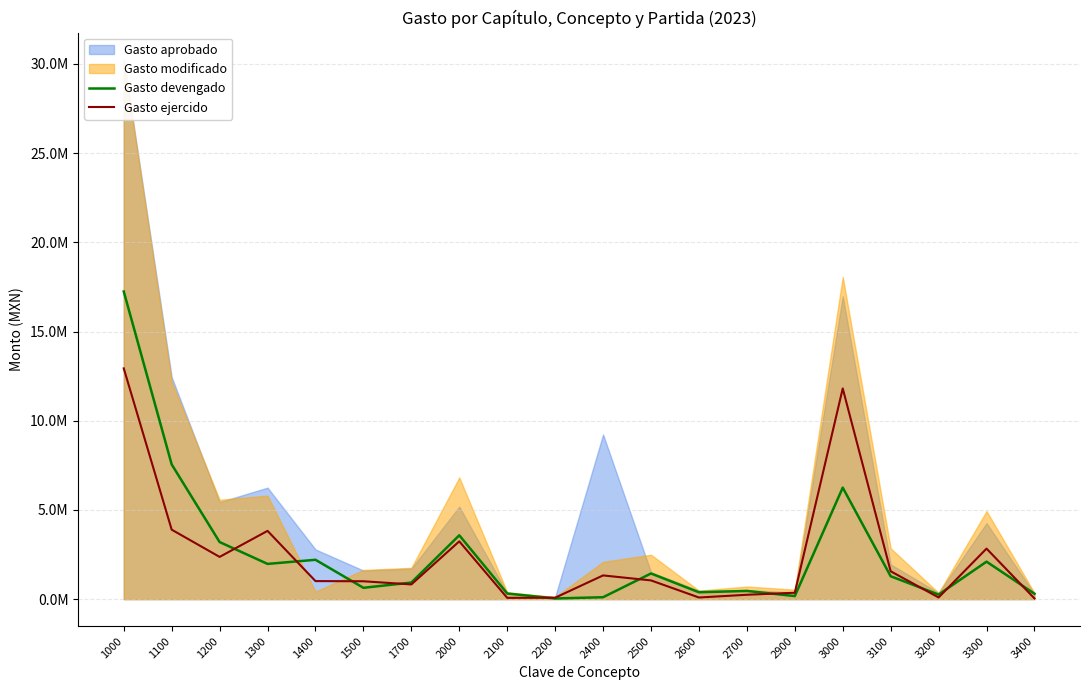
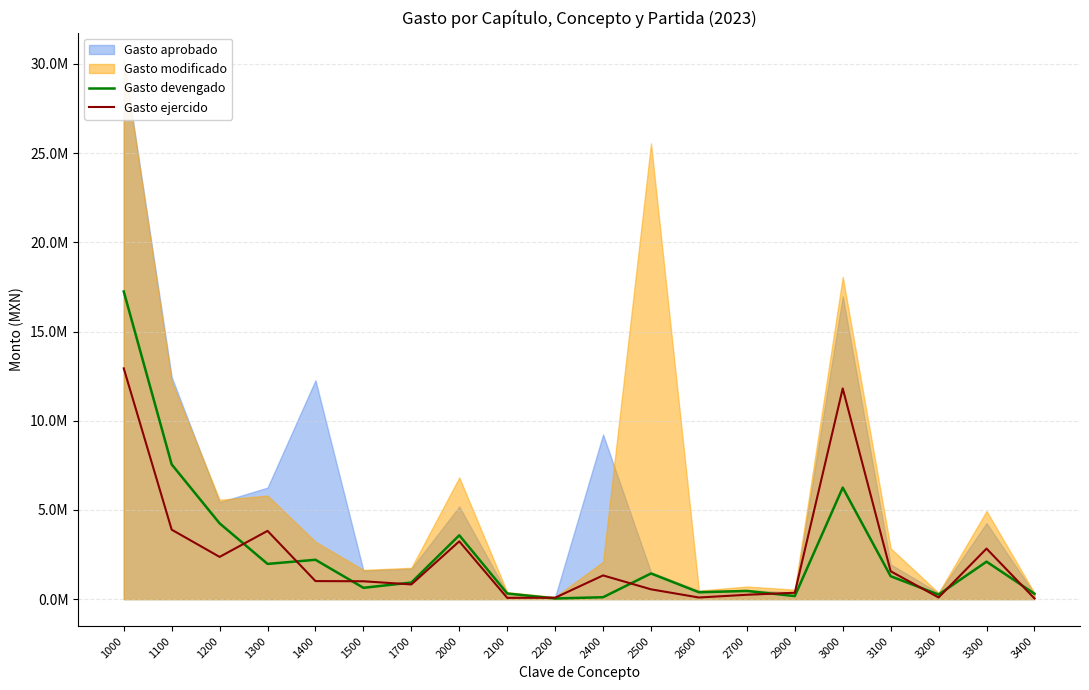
  {
    "Gasto devengado": {
      "1000": 17200000,
      "1100": 7600000,
-     "1200": 3200000,
+     "1200": 4200000,
      "1300": 2000000,
      "1400": 2200000,
      "1500": 600000,
      "2000": 3600000,
      "2400": 100000,
      "2900": 200000,
      "3000": 6300000,
      "3100": 1300000,
      "3300": 2100000
    },
    "Gasto aprobado": {
      "1100": 12400000,
      "1300": 6300000,
-     "1400": 2800000,
+     "1400": 12300000,
      "2000": 5200000,
      "2400": 9200000,
      "3000": 17000000,
      "3100": 1900000,
      "3300": 4300000
    },
    "Gasto ejercido": {
      "1000": 12900000,
      "1100": 3900000,
      "1200": 2400000,
      "1300": 3800000,
      "1400": 1000000,
      "1500": 1000000,
      "2000": 3200000,
      "2100": 100000,
      "2400": 1300000,
-     "2500": 1100000,
+     "2500": 600000,
      "2600": 100000,
      "2700": 200000,
      "3000": 11800000,
      "3100": 1600000,
      "3200": 100000,
      "3300": 2800000,
      "3400": 0
    },
    "Gasto modificado": {
      "1100": 12200000,
      "1300": 5800000,
-     "1400": 400000,
+     "1400": 3200000,
      "2000": 6800000,
      "2400": 2100000,
-     "2500": 2500000,
+     "2500": 25500000,
      "2700": 700000,
      "2900": 500000,
      "3000": 18100000,
      "3100": 2800000,
      "3300": 4900000
    }
  }
